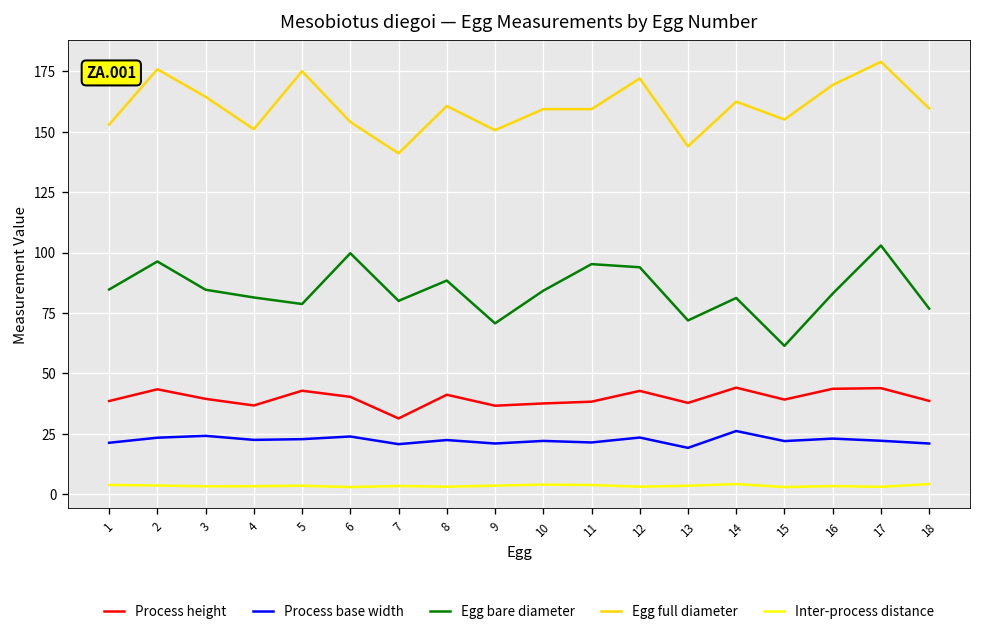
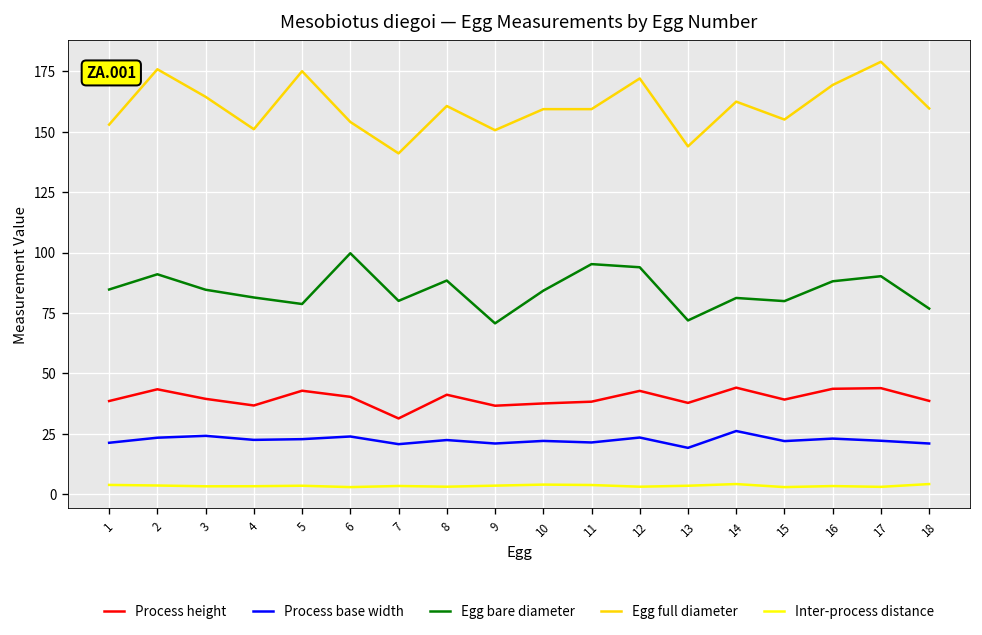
  {
    "Process height": {
      "1": 39,
      "2": 43,
      "3": 39,
      "4": 37,
      "5": 43,
      "6": 40,
      "7": 31,
      "8": 41,
      "9": 37,
      "10": 38,
      "11": 38,
      "12": 43,
      "13": 38,
      "14": 44,
      "15": 39,
      "16": 44,
      "17": 44,
      "18": 39
    },
    "Process base width": {
      "1": 21,
      "2": 23,
      "3": 24,
      "4": 23,
      "5": 23,
      "6": 24,
      "7": 21,
      "8": 22,
      "9": 21,
      "10": 22,
      "11": 21,
      "12": 23,
      "13": 19,
      "14": 26,
      "15": 22,
      "16": 23,
      "17": 22,
      "18": 21
    },
    "Egg bare diameter": {
      "1": 85,
-     "2": 96,
+     "2": 91,
      "3": 85,
      "4": 81,
      "5": 79,
      "6": 100,
      "7": 80,
      "8": 88,
      "9": 71,
      "10": 84,
      "11": 95,
      "12": 94,
      "13": 72,
      "14": 81,
-     "15": 61,
-     "16": 83,
-     "17": 103,
+     "15": 80,
+     "16": 88,
+     "17": 90,
      "18": 77
    }
  }
